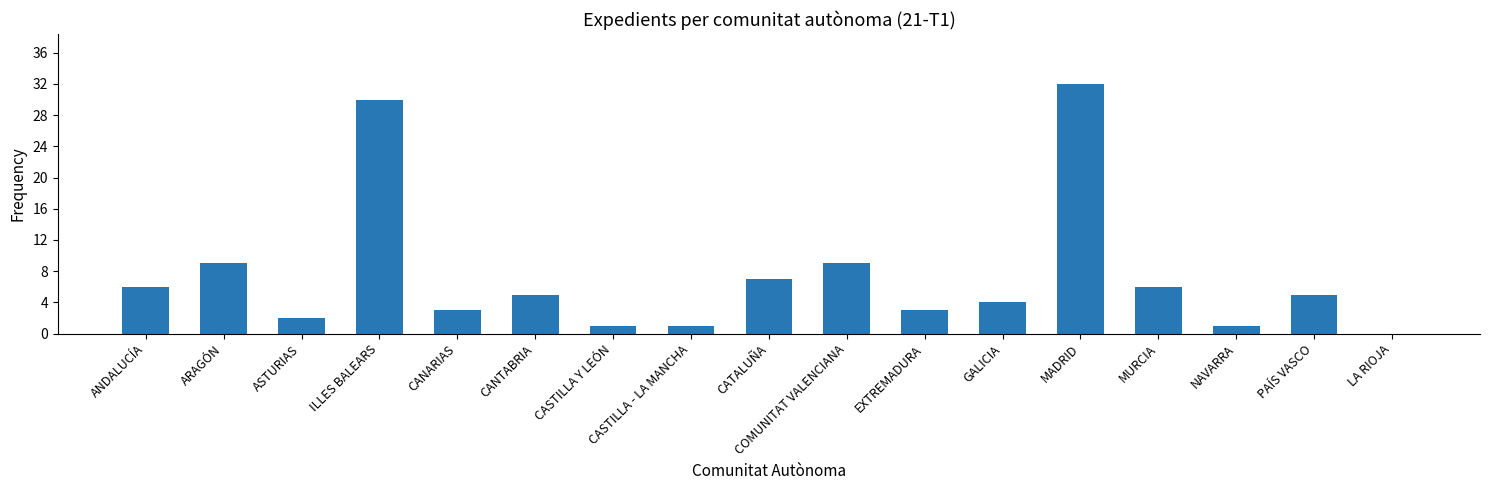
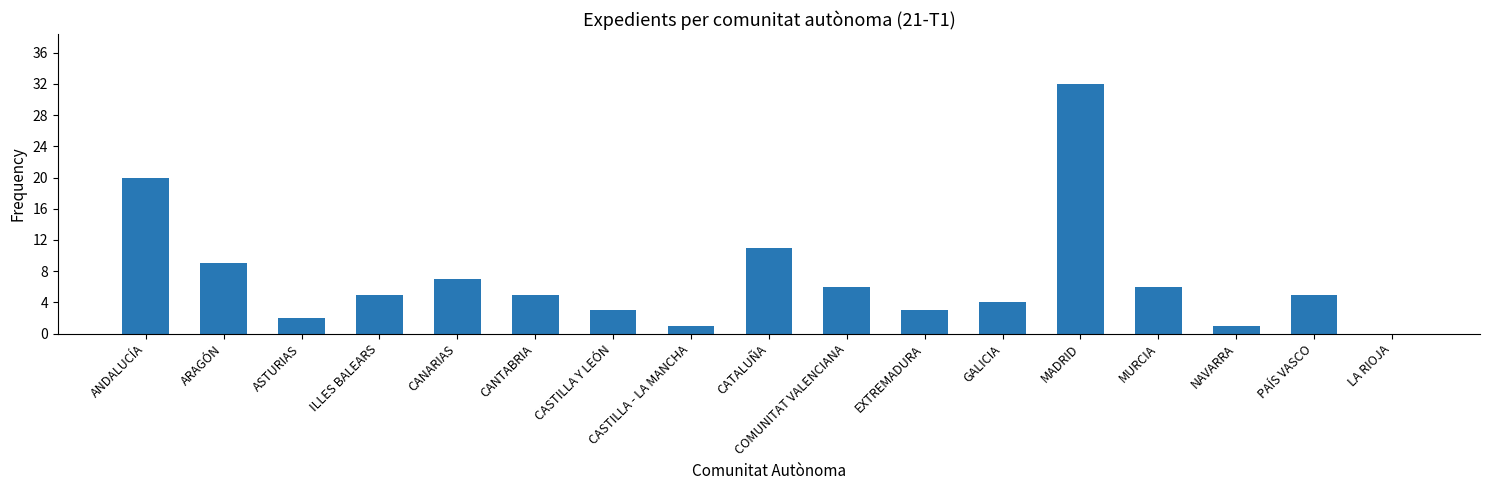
  {
-   "ANDALUCÍA": 6,
+   "ANDALUCÍA": 20,
    "ARAGÓN": 9,
    "ASTURIAS": 2,
-   "ILLES BALEARS": 30,
-   "CANARIAS": 3,
+   "ILLES BALEARS": 5,
+   "CANARIAS": 7,
    "CANTABRIA": 5,
-   "CASTILLA Y LEÓN": 1,
+   "CASTILLA Y LEÓN": 3,
    "CASTILLA - LA MANCHA": 1,
-   "CATALUÑA": 7,
-   "COMUNITAT VALENCIANA": 9,
+   "CATALUÑA": 11,
+   "COMUNITAT VALENCIANA": 6,
    "EXTREMADURA": 3,
    "GALICIA": 4,
    "MADRID": 32,
    "MURCIA": 6,
    "NAVARRA": 1,
    "PAÍS VASCO": 5,
    "LA RIOJA": 0
  }
